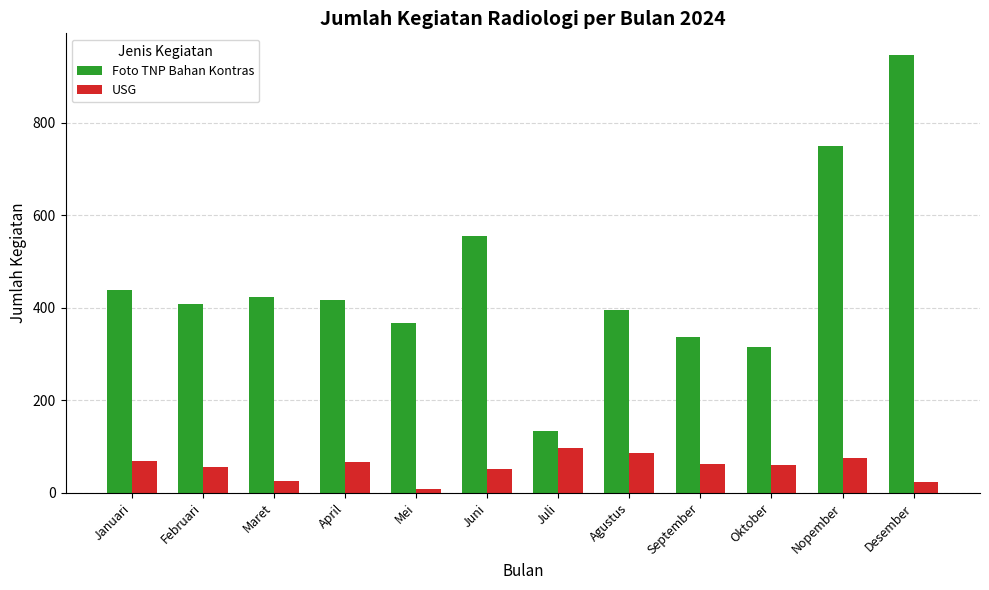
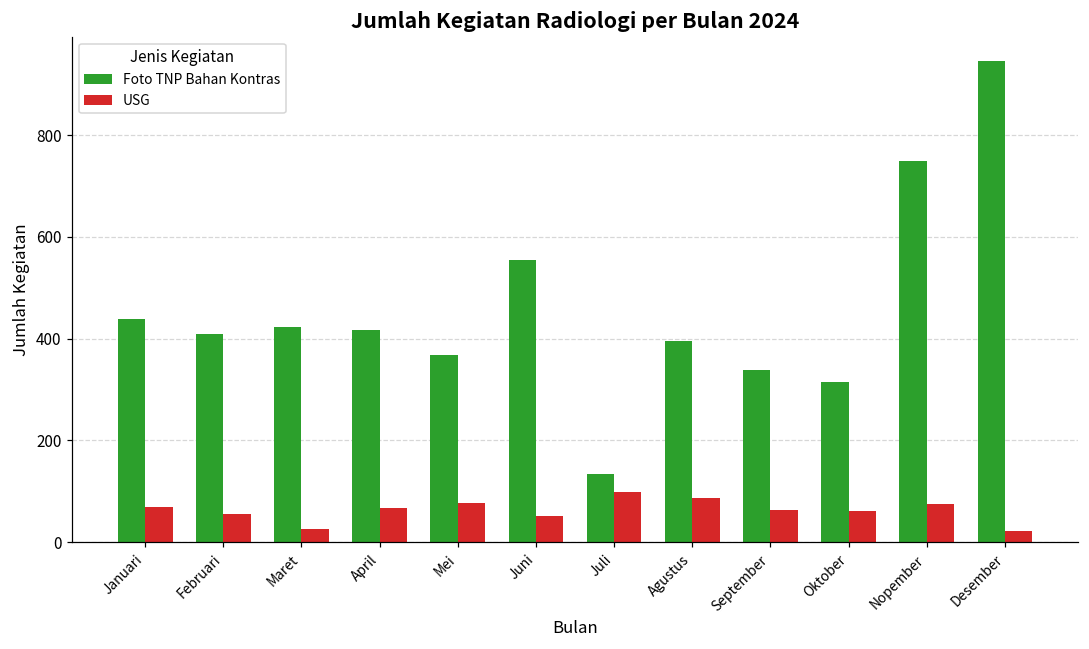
  {
    "Foto TNP Bahan Kontras": {
      "Januari": 440,
      "Februari": 410,
      "Maret": 420,
      "April": 420,
      "Mei": 370,
      "Juni": 560,
      "Juli": 130,
      "Agustus": 400,
      "September": 340,
      "Oktober": 320,
      "Nopember": 750,
      "Desember": 950
    },
    "USG": {
      "Januari": 70,
      "Februari": 60,
      "Maret": 30,
      "April": 70,
-     "Mei": 10,
+     "Mei": 80,
      "Juni": 50,
      "Juli": 100,
      "Agustus": 90,
      "September": 60,
      "Oktober": 60,
      "Nopember": 80,
      "Desember": 20
    }
  }
